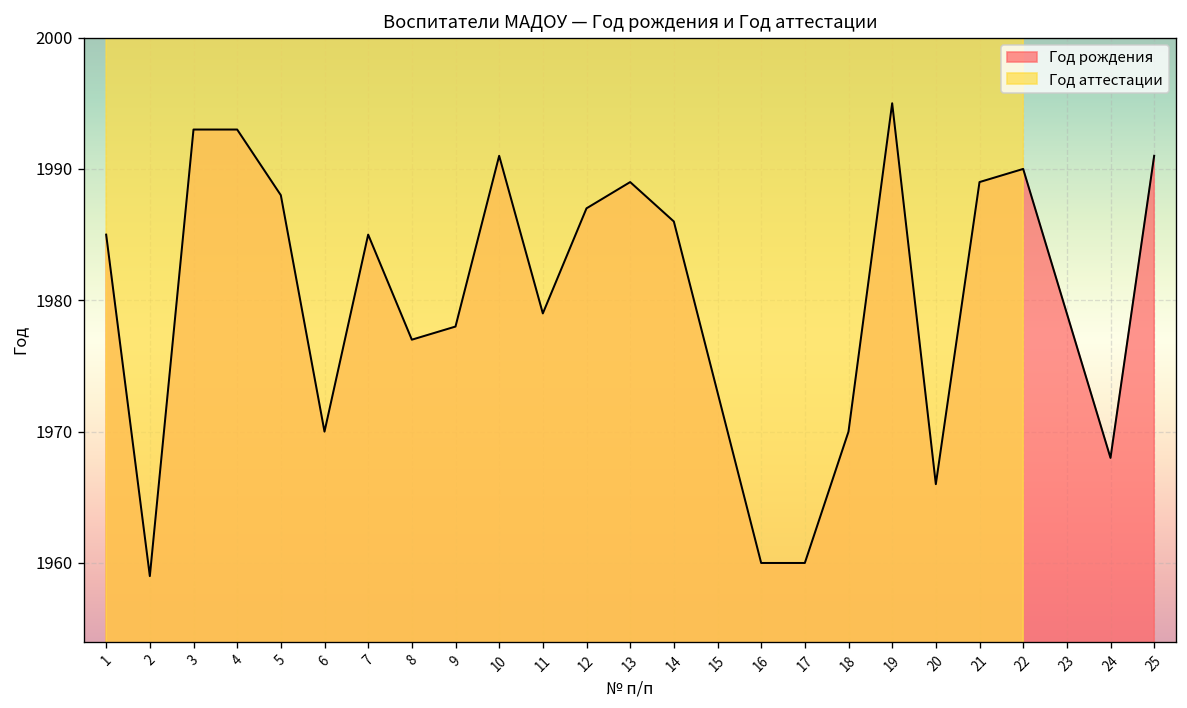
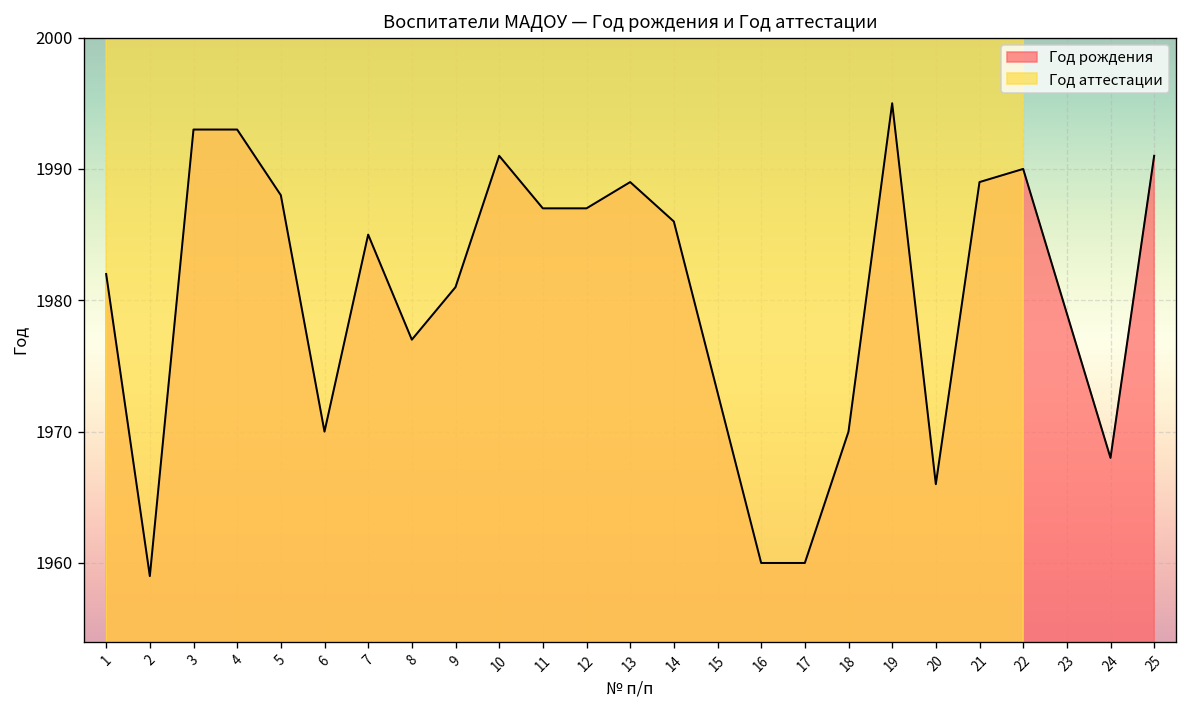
  {
    "Год рождения": {
-     "1": 1985,
+     "1": 1982,
      "2": 1959,
      "3": 1993,
      "4": 1993,
      "5": 1988,
      "6": 1970,
      "7": 1985,
      "8": 1977,
-     "9": 1978,
+     "9": 1981,
      "10": 1991,
-     "11": 1979,
+     "11": 1987,
      "12": 1987,
      "13": 1989,
      "14": 1986,
      "15": 1973,
      "16": 1960,
      "17": 1960,
      "18": 1970,
      "19": 1995,
      "20": 1966,
      "21": 1989,
      "22": 1990,
      "23": 1979,
      "24": 1968,
      "25": 1991
    }
  }
